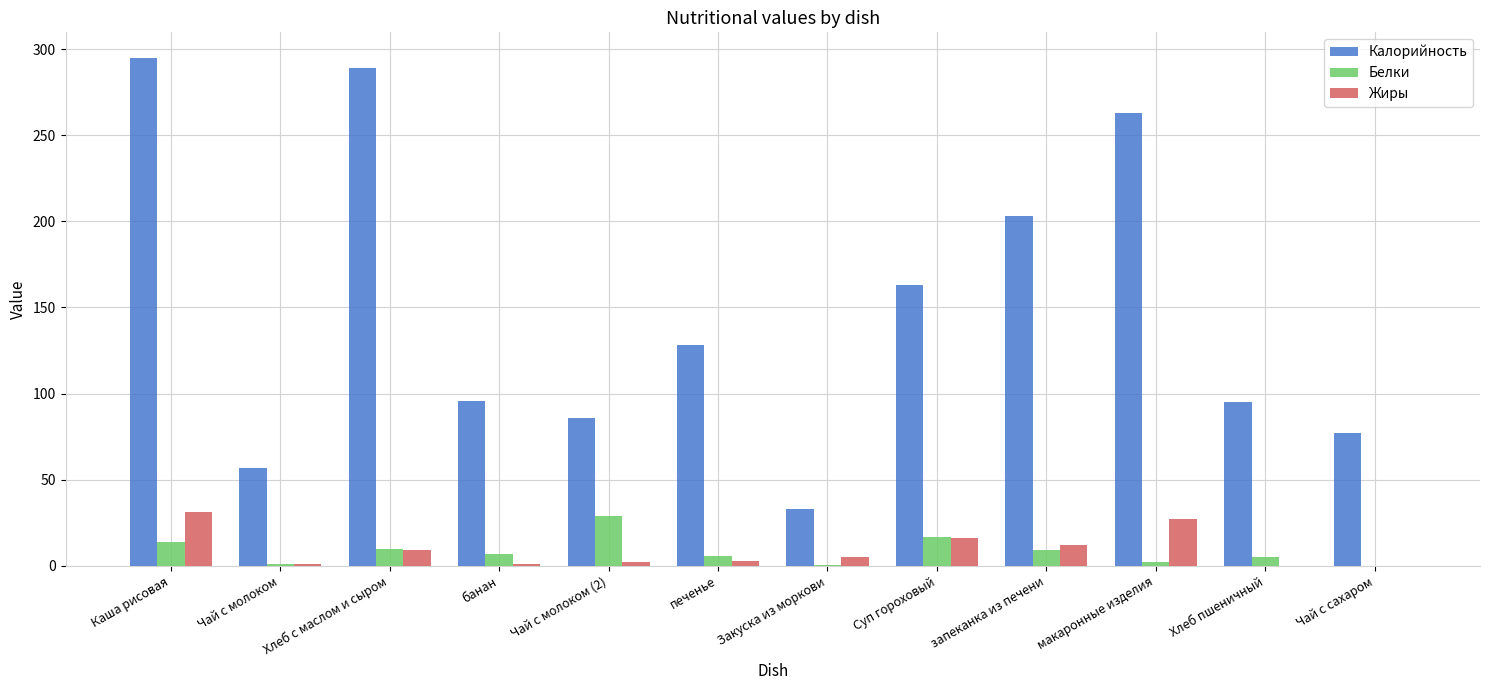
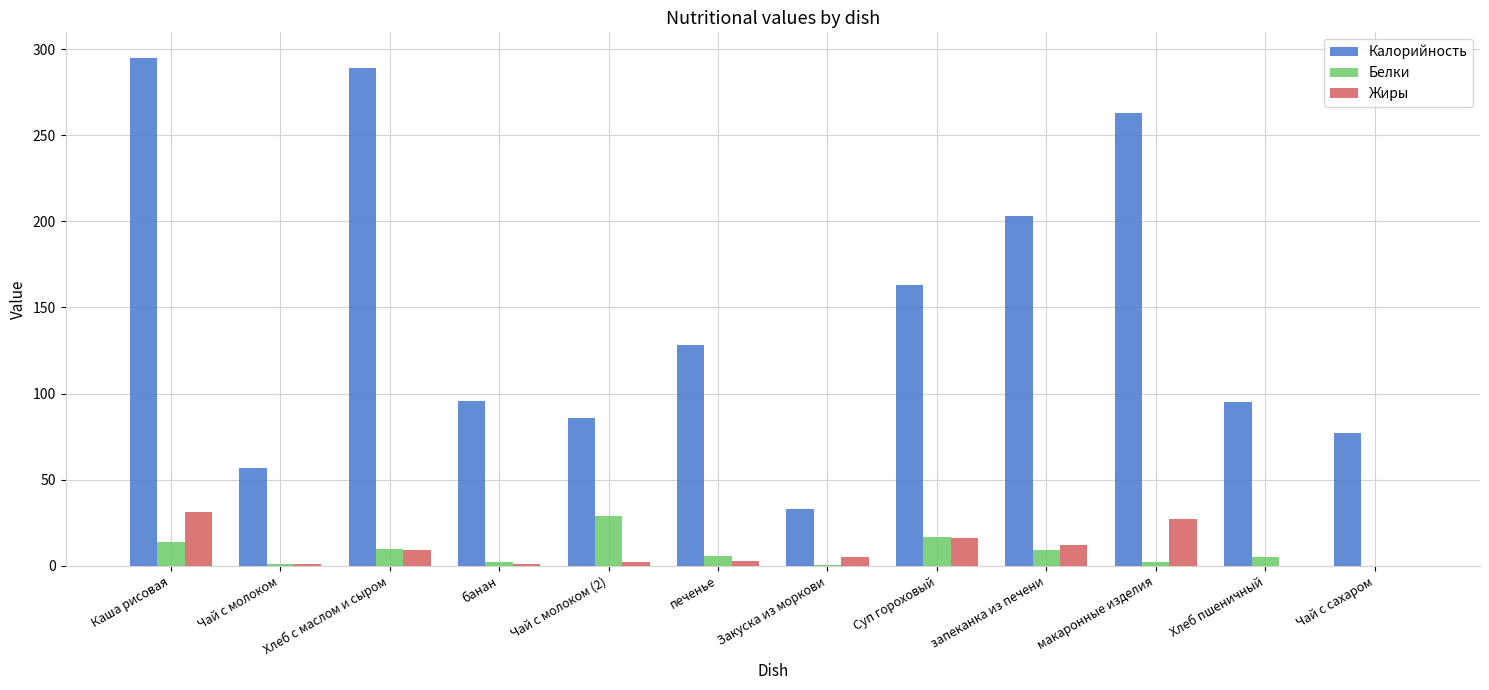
  {
    "Калорийность": {
      "Каша рисовая": 295,
      "Чай с молоком": 57,
      "Хлеб с маслом и сыром": 289,
      "банан": 96,
      "Чай с молоком (2)": 86,
      "печенье": 128,
      "Закуска из моркови": 33,
      "Суп гороховый": 163,
      "запеканка из печени": 203,
      "макаронные изделия": 263,
      "Хлеб пшеничный": 95,
      "Чай с сахаром": 77
    },
    "Белки": {
      "Каша рисовая": 14,
      "Хлеб с маслом и сыром": 10,
-     "банан": 7,
+     "банан": 2,
      "Чай с молоком (2)": 29,
      "печенье": 6,
      "Суп гороховый": 17,
      "запеканка из печени": 9,
      "макаронные изделия": 2,
      "Хлеб пшеничный": 5,
      "Чай с сахаром": 0
    },
    "Жиры": {
      "Каша рисовая": 31,
      "Хлеб с маслом и сыром": 9,
      "Чай с молоком (2)": 2,
      "печенье": 3,
      "Закуска из моркови": 5,
      "Суп гороховый": 16,
      "запеканка из печени": 12,
      "макаронные изделия": 27,
      "Хлеб пшеничный": 0,
      "Чай с сахаром": 0
    }
  }
